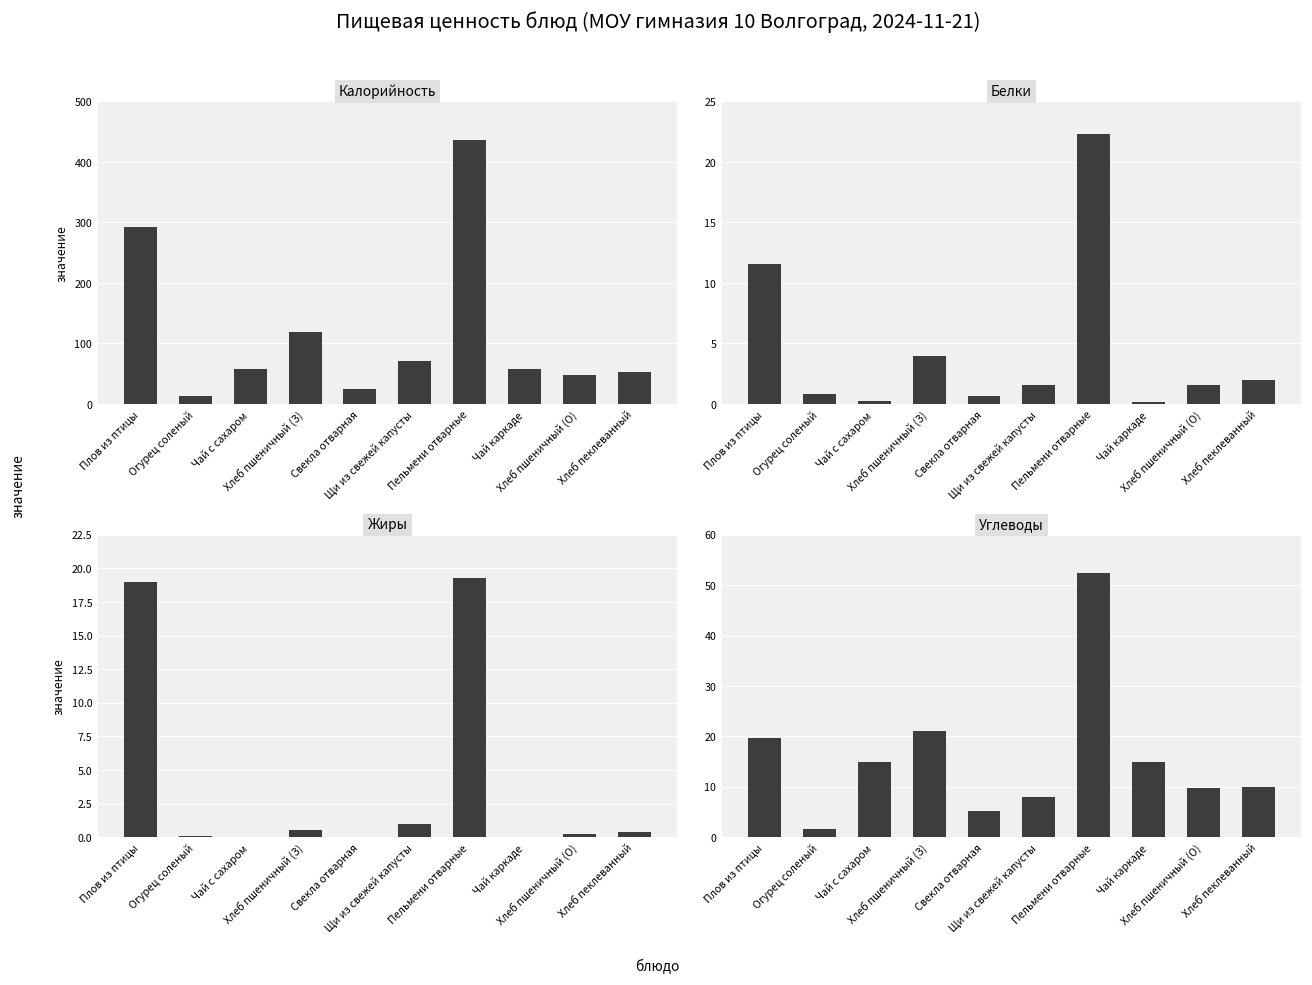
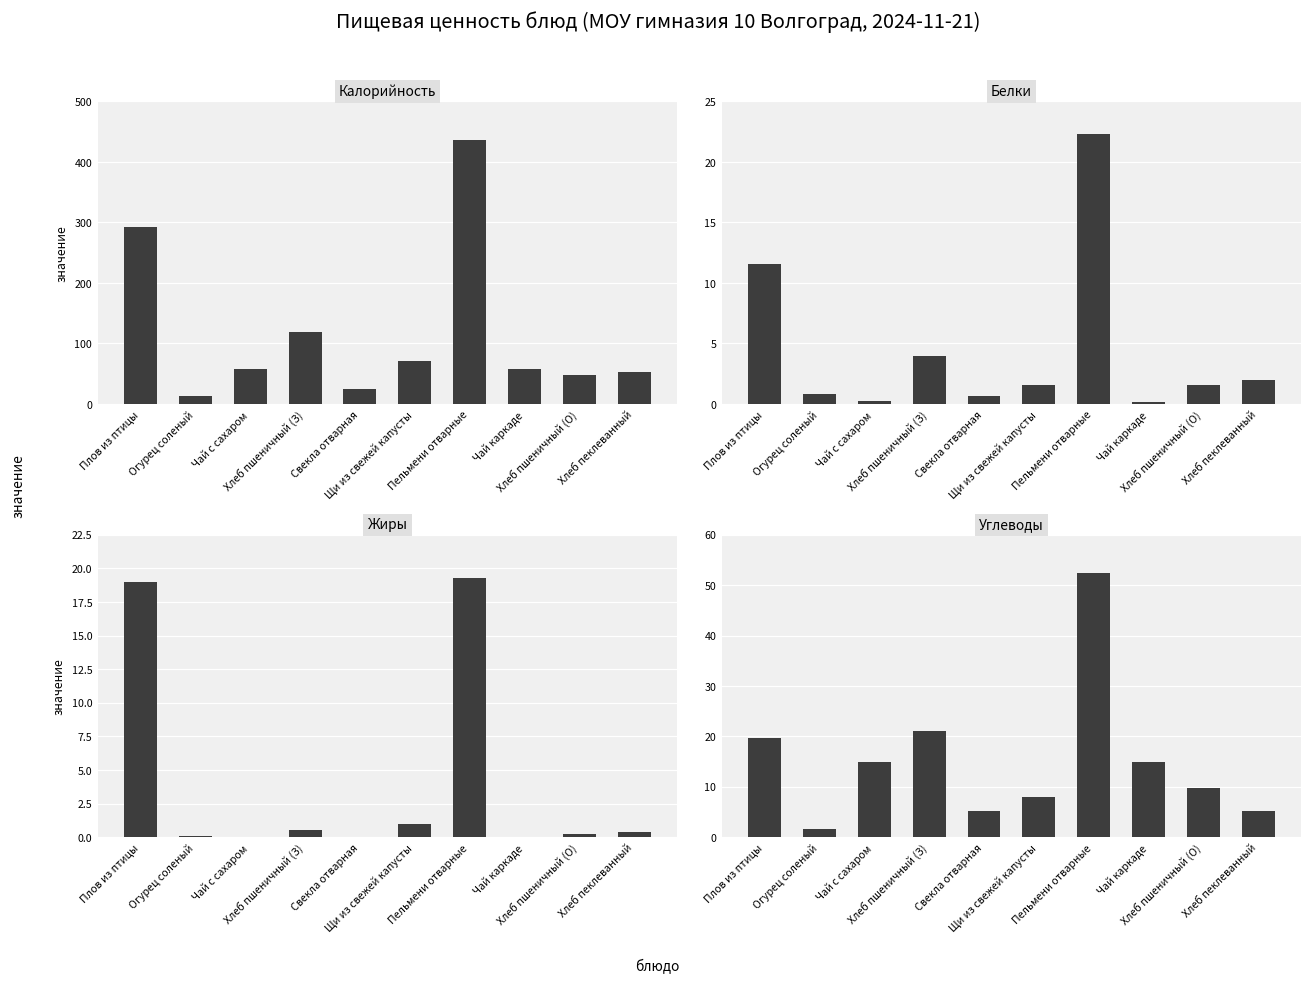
  {
    "Калорийность": {
      "Плов из птицы": 290,
      "Огурец соленый": 10,
      "Чай с сахаром": 60,
      "Хлеб пшеничный (З)": 120,
      "Свекла отварная": 20,
      "Щи из свежей капусты": 70,
      "Пельмени отварные": 440,
      "Чай каркаде": 60,
      "Хлеб пшеничный (О)": 50,
      "Хлеб пеклеванный": 50
    },
    "Белки": {
      "Плов из птицы": 11.6,
      "Огурец соленый": 0.8,
      "Хлеб пшеничный (З)": 4.0,
      "Свекла отварная": 0.6,
      "Щи из свежей капусты": 1.6,
      "Пельмени отварные": 22.3,
      "Хлеб пшеничный (О)": 1.6,
      "Хлеб пеклеванный": 2.0
    },
    "Жиры": {
      "Плов из птицы": 19.0,
      "Чай с сахаром": 0.0,
      "Хлеб пшеничный (З)": 0.5,
      "Свекла отварная": 0.0,
      "Щи из свежей капусты": 1.0,
      "Пельмени отварные": 19.3,
      "Чай каркаде": 0.0,
      "Хлеб пеклеванный": 0.4
    },
    "Углеводы": {
      "Плов из птицы": 20,
      "Огурец соленый": 2,
      "Чай с сахаром": 15,
      "Хлеб пшеничный (З)": 21,
      "Свекла отварная": 5,
      "Щи из свежей капусты": 8,
      "Пельмени отварные": 53,
      "Чай каркаде": 15,
      "Хлеб пшеничный (О)": 10,
-     "Хлеб пеклеванный": 10
+     "Хлеб пеклеванный": 5
    }
  }
